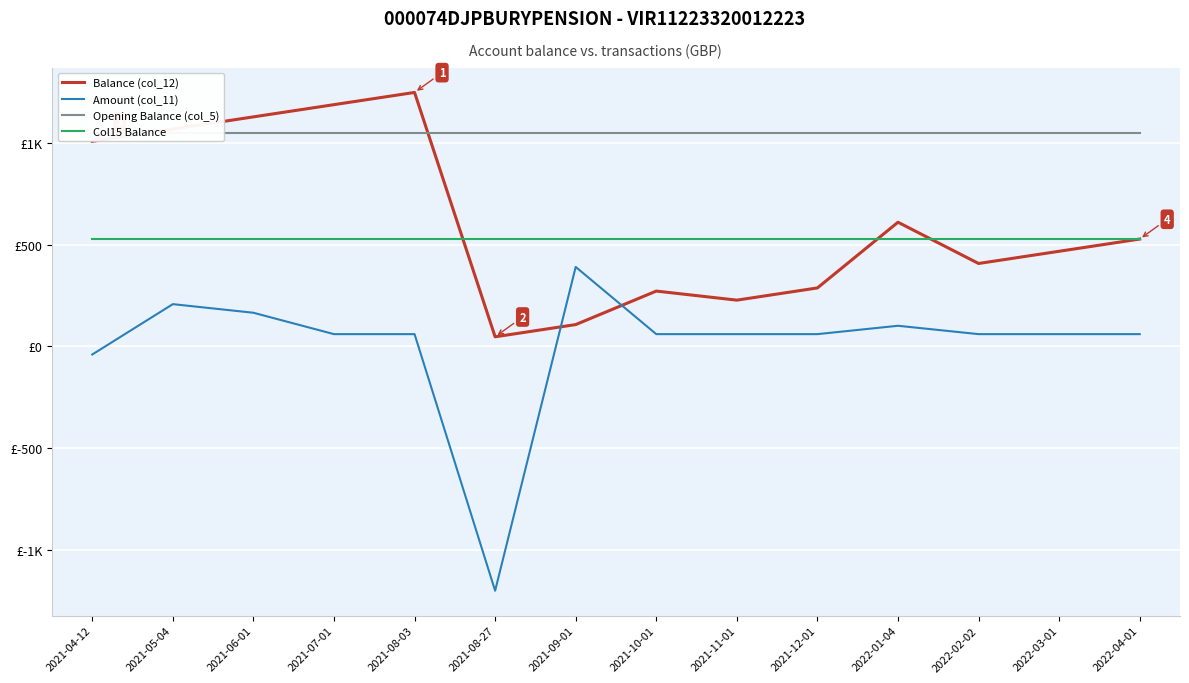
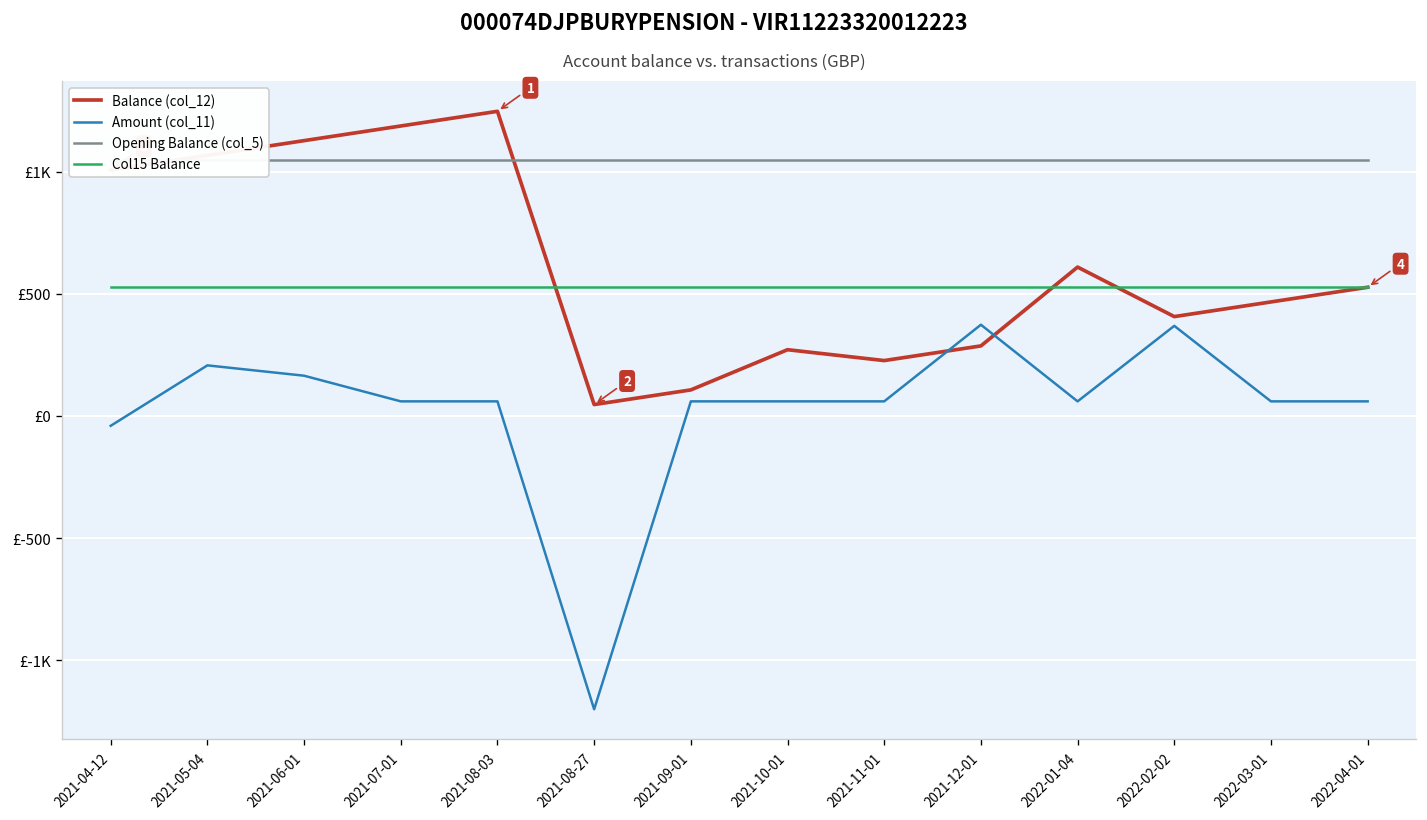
  {
    "Balance (col_12)": {
      "2021-06-01": "£1130",
      "2021-07-01": "£1190",
      "2021-08-03": "£1250",
      "2021-08-27": "£50",
      "2021-09-01": "£110",
      "2021-10-01": "£270",
      "2021-11-01": "£230",
      "2021-12-01": "£290",
      "2022-01-04": "£610",
      "2022-02-02": "£410",
      "2022-03-01": "£470"
    },
    "Amount (col_11)": {
      "2021-04-12": "£-40",
      "2021-05-04": "£210",
      "2021-06-01": "£170",
      "2021-07-01": "£60",
      "2021-08-03": "£60",
      "2021-08-27": "£-1200",
-     "2021-09-01": "£390",
+     "2021-09-01": "£60",
      "2021-10-01": "£60",
      "2021-11-01": "£60",
-     "2021-12-01": "£60",
-     "2022-01-04": "£100",
-     "2022-02-02": "£60",
+     "2021-12-01": "£370",
+     "2022-01-04": "£60",
+     "2022-02-02": "£370",
      "2022-03-01": "£60",
      "2022-04-01": "£60"
    },
    "Opening Balance (col_5)": {
      "2021-06-01": "£1050",
      "2021-07-01": "£1050",
      "2021-08-03": "£1050",
      "2021-08-27": "£1050",
      "2021-09-01": "£1050",
      "2021-10-01": "£1050",
      "2021-11-01": "£1050",
      "2021-12-01": "£1050",
      "2022-01-04": "£1050",
      "2022-02-02": "£1050",
      "2022-03-01": "£1050",
      "2022-04-01": "£1050"
    },
    "Col15 Balance": {
      "2021-04-12": "£530",
      "2021-05-04": "£530",
      "2021-06-01": "£530",
      "2021-07-01": "£530",
      "2021-08-03": "£530",
      "2021-08-27": "£530",
      "2021-09-01": "£530",
      "2021-10-01": "£530",
      "2021-11-01": "£530",
      "2021-12-01": "£530",
      "2022-01-04": "£530",
      "2022-02-02": "£530",
      "2022-03-01": "£530"
    }
  }
